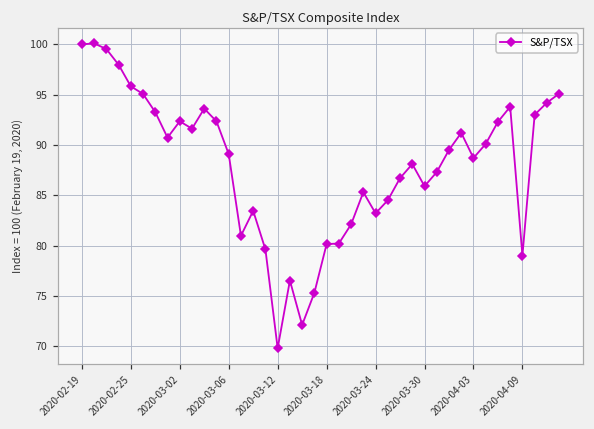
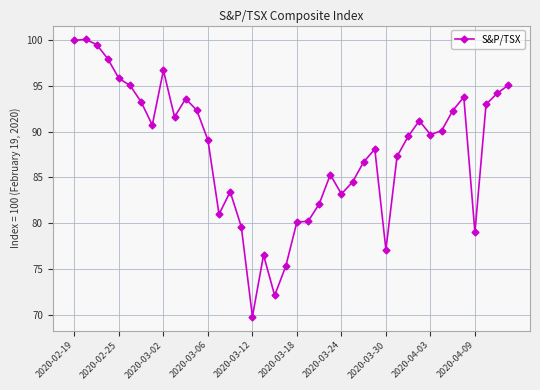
  {
    "2020-02-19": 100,
    "2020-02-25": 96,
-   "2020-03-02": 92,
+   "2020-03-02": 97,
    "2020-03-06": 89,
    "2020-03-12": 70,
    "2020-03-18": 80,
    "2020-03-24": 83,
-   "2020-03-30": 86,
-   "2020-04-03": 89,
+   "2020-03-30": 77,
+   "2020-04-03": 90,
    "2020-04-09": 79
  }
